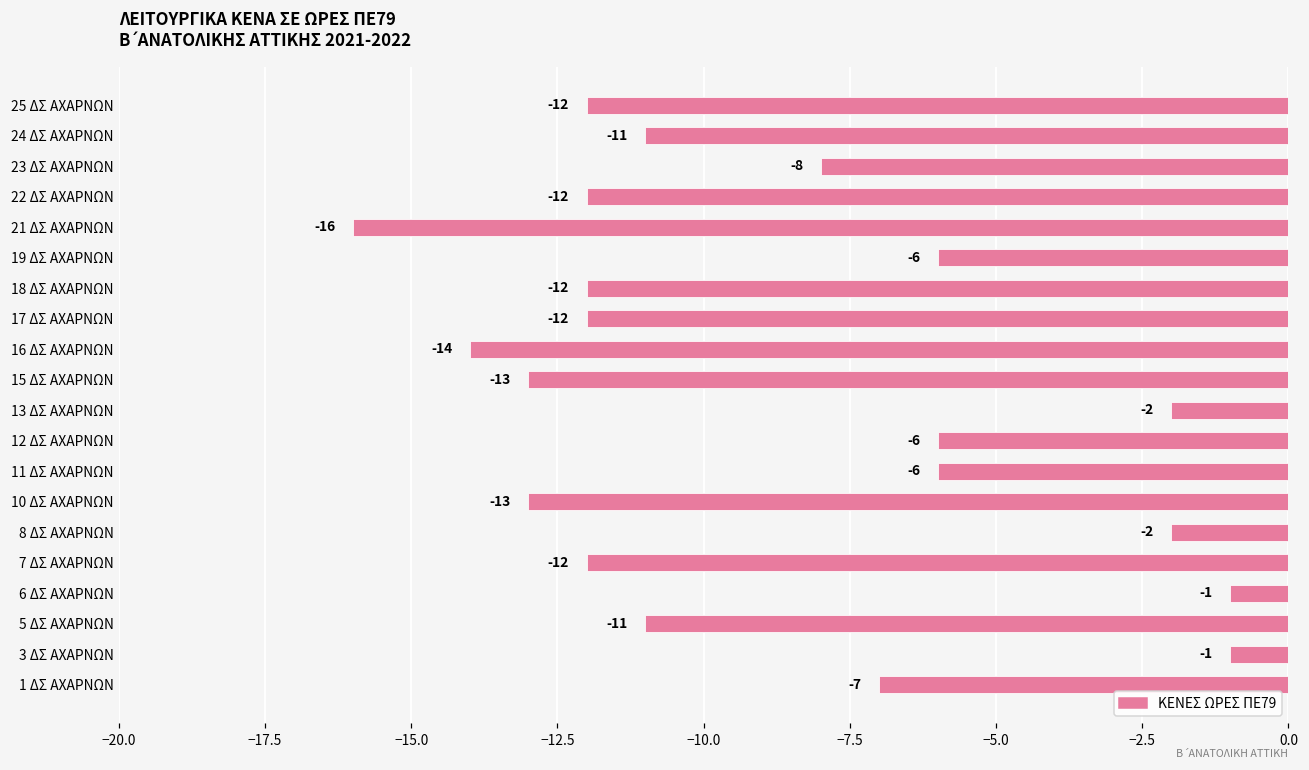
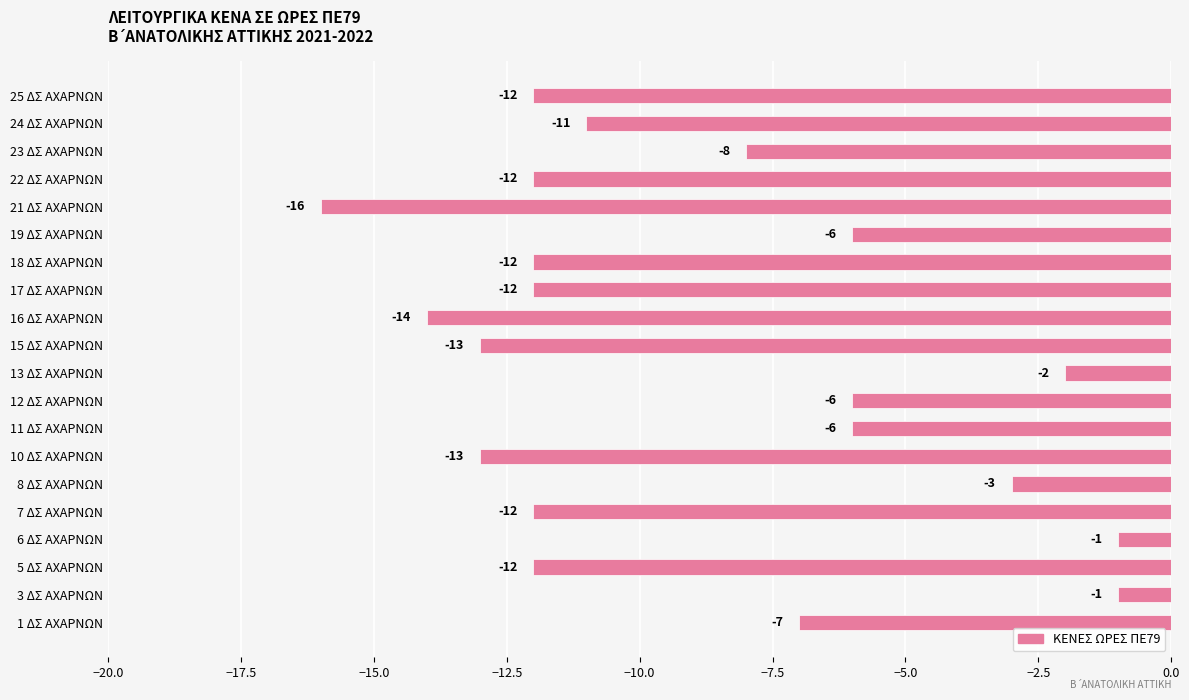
  {
    "25 ΔΣ ΑΧΑΡΝΩΝ": -12,
    "24 ΔΣ ΑΧΑΡΝΩΝ": -11,
    "23 ΔΣ ΑΧΑΡΝΩΝ": -8,
    "22 ΔΣ ΑΧΑΡΝΩΝ": -12,
    "21 ΔΣ ΑΧΑΡΝΩΝ": -16,
    "19 ΔΣ ΑΧΑΡΝΩΝ": -6,
    "18 ΔΣ ΑΧΑΡΝΩΝ": -12,
    "17 ΔΣ ΑΧΑΡΝΩΝ": -12,
    "16 ΔΣ ΑΧΑΡΝΩΝ": -14,
    "15 ΔΣ ΑΧΑΡΝΩΝ": -13,
    "13 ΔΣ ΑΧΑΡΝΩΝ": -2,
    "12 ΔΣ ΑΧΑΡΝΩΝ": -6,
    "11 ΔΣ ΑΧΑΡΝΩΝ": -6,
    "10 ΔΣ ΑΧΑΡΝΩΝ": -13,
-   "8 ΔΣ ΑΧΑΡΝΩΝ": -2,
+   "8 ΔΣ ΑΧΑΡΝΩΝ": -3,
    "7 ΔΣ ΑΧΑΡΝΩΝ": -12,
    "6 ΔΣ ΑΧΑΡΝΩΝ": -1,
-   "5 ΔΣ ΑΧΑΡΝΩΝ": -11,
+   "5 ΔΣ ΑΧΑΡΝΩΝ": -12,
    "3 ΔΣ ΑΧΑΡΝΩΝ": -1,
    "1 ΔΣ ΑΧΑΡΝΩΝ": -7
  }
